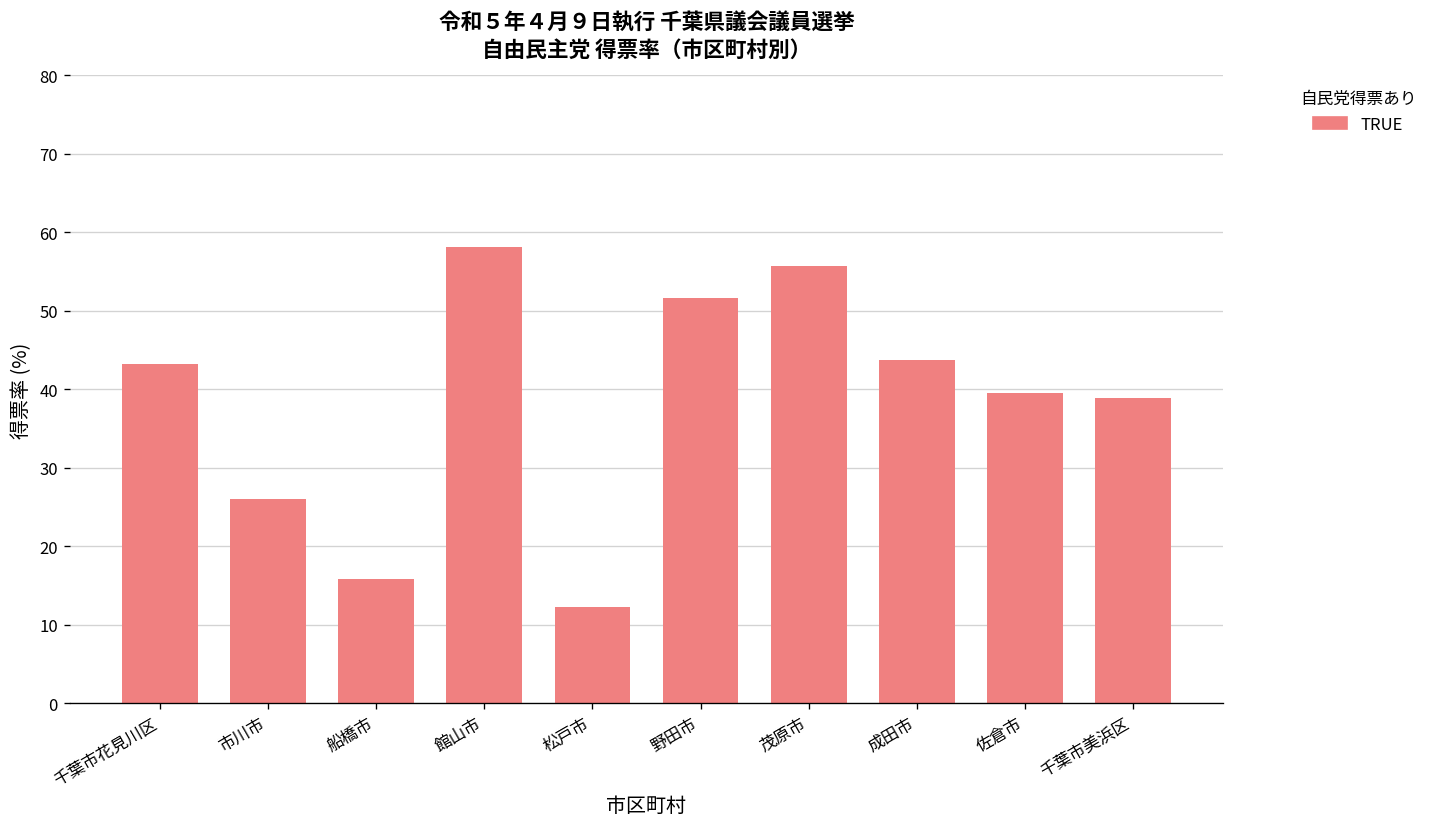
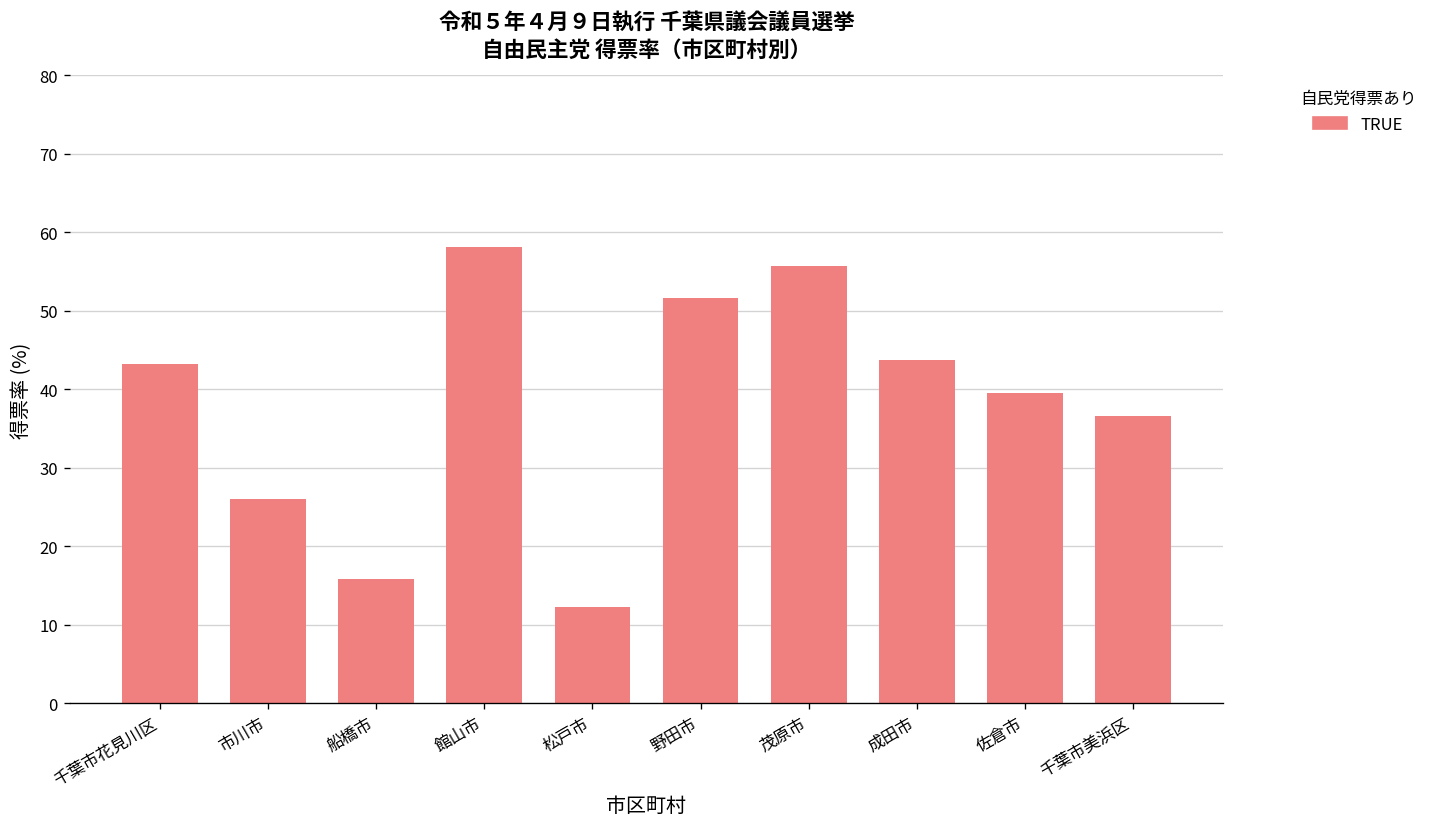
  {
    "千葉市花見川区": 43,
    "市川市": 26,
    "船橋市": 16,
    "館山市": 58,
    "松戸市": 12,
    "野田市": 52,
    "茂原市": 56,
    "成田市": 44,
    "佐倉市": 39,
-   "千葉市美浜区": 39
+   "千葉市美浜区": 37
  }
